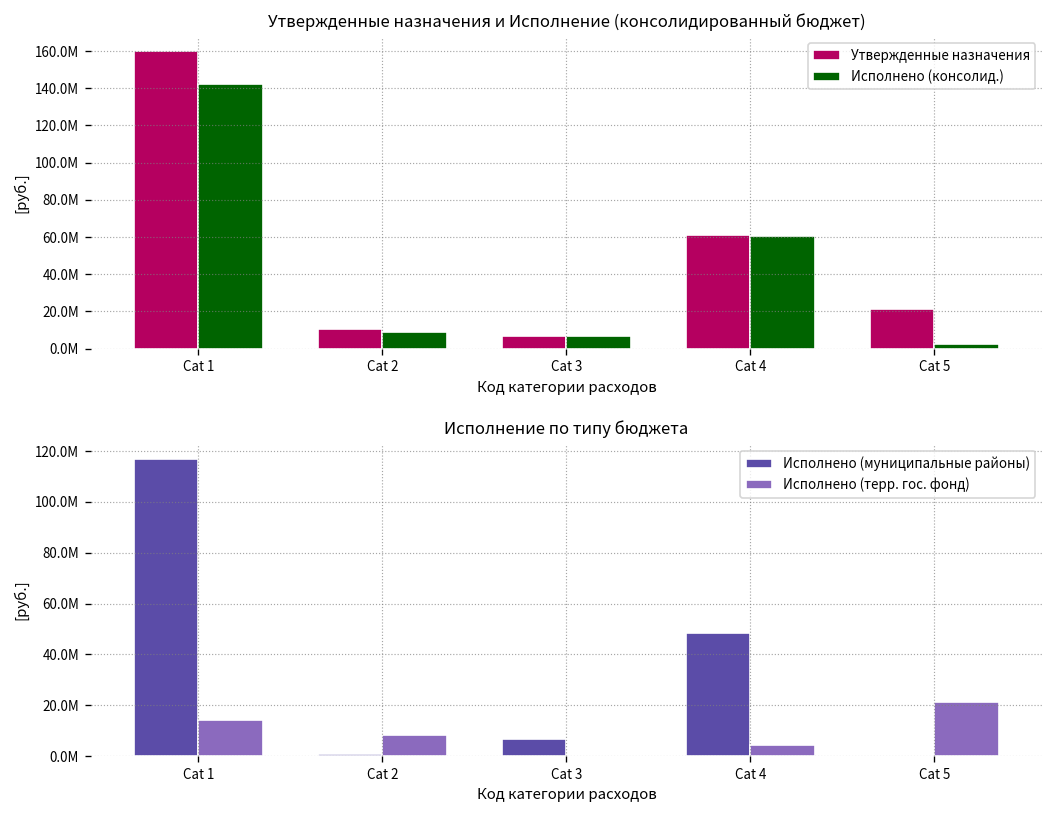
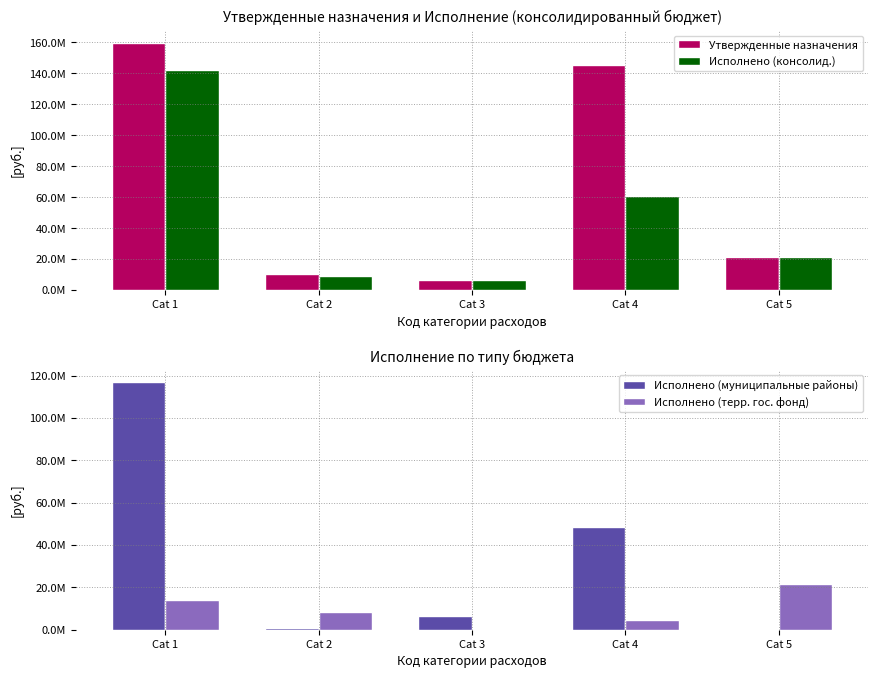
  {
    "Утвержденные назначения и Исполнение (консолидированный бюджет)": {
      "Утвержденные назначения": {
        "Cat 1": 160000000,
        "Cat 2": 10000000,
        "Cat 3": 7000000,
-       "Cat 4": 61000000,
+       "Cat 4": 145000000,
        "Cat 5": 21000000
      },
      "Исполнено (консолид.)": {
        "Cat 1": 142000000,
        "Cat 2": 9000000,
        "Cat 3": 7000000,
        "Cat 4": 61000000,
-       "Cat 5": 3000000
+       "Cat 5": 21000000
      }
    },
    "Исполнение по типу бюджета": {
      "Исполнено (муниципальные районы)": {
        "Cat 1": 117000000,
        "Cat 3": 7000000,
        "Cat 4": 48000000,
        "Cat 5": 0
      },
      "Исполнено (терр. гос. фонд)": {
        "Cat 1": 14000000,
        "Cat 2": 8000000,
        "Cat 3": 0,
        "Cat 4": 4000000,
        "Cat 5": 21000000
      }
    }
  }
